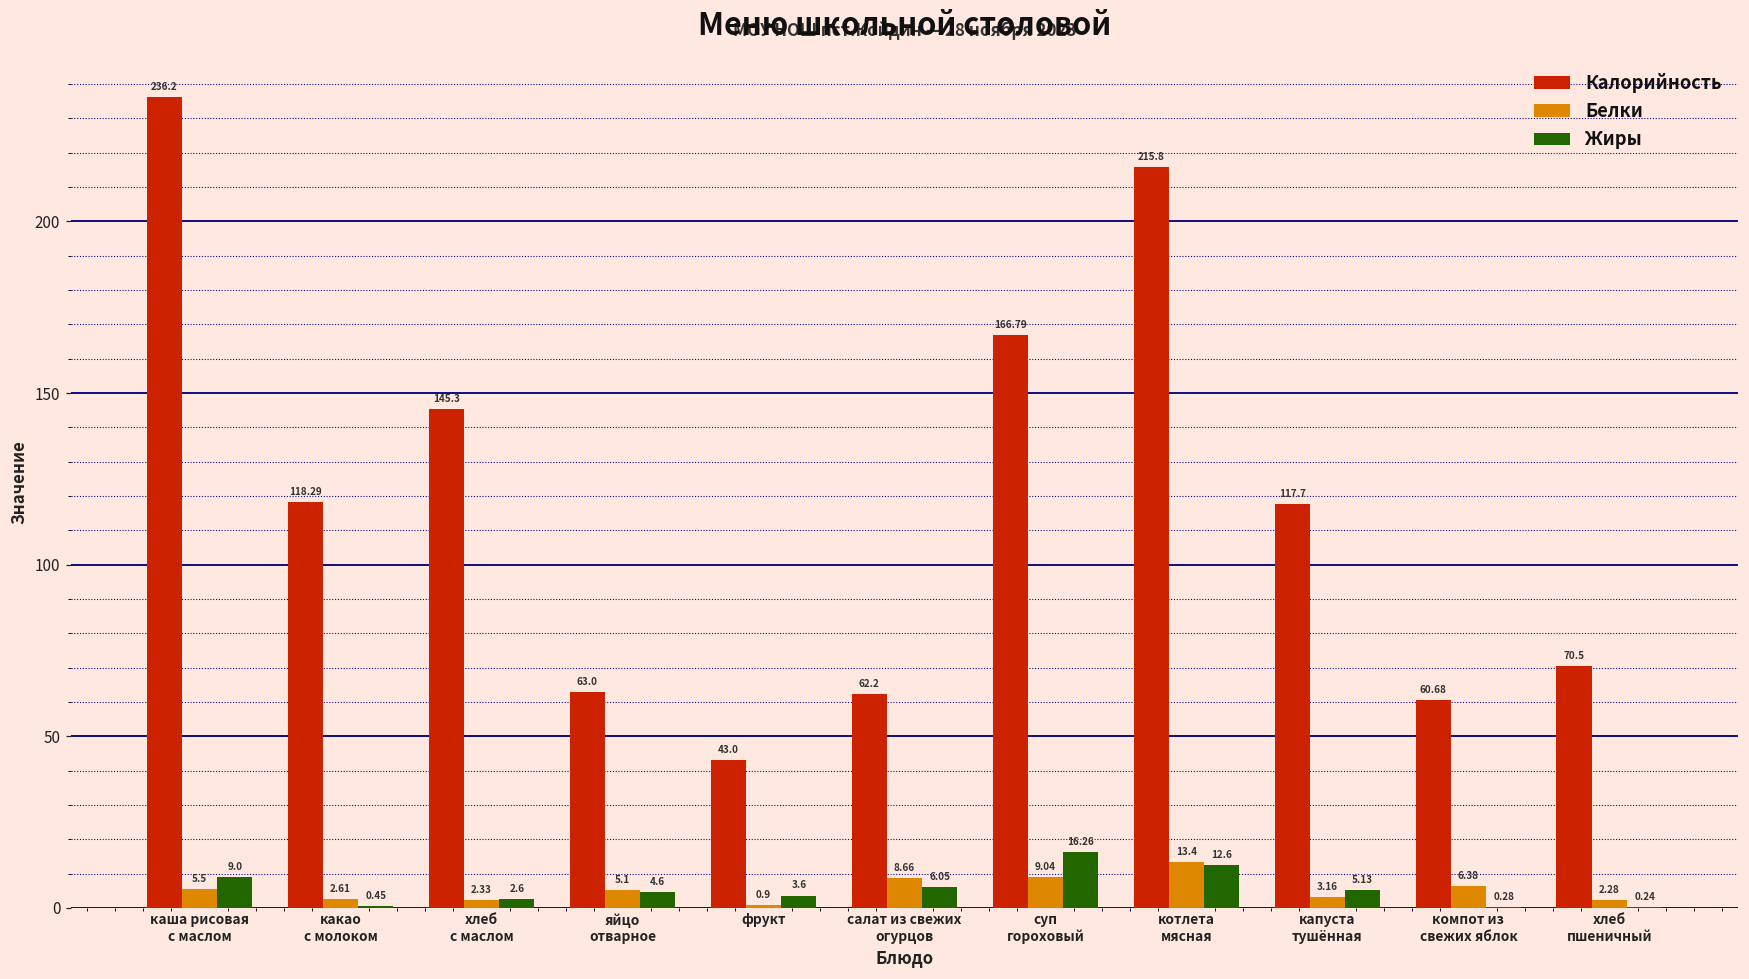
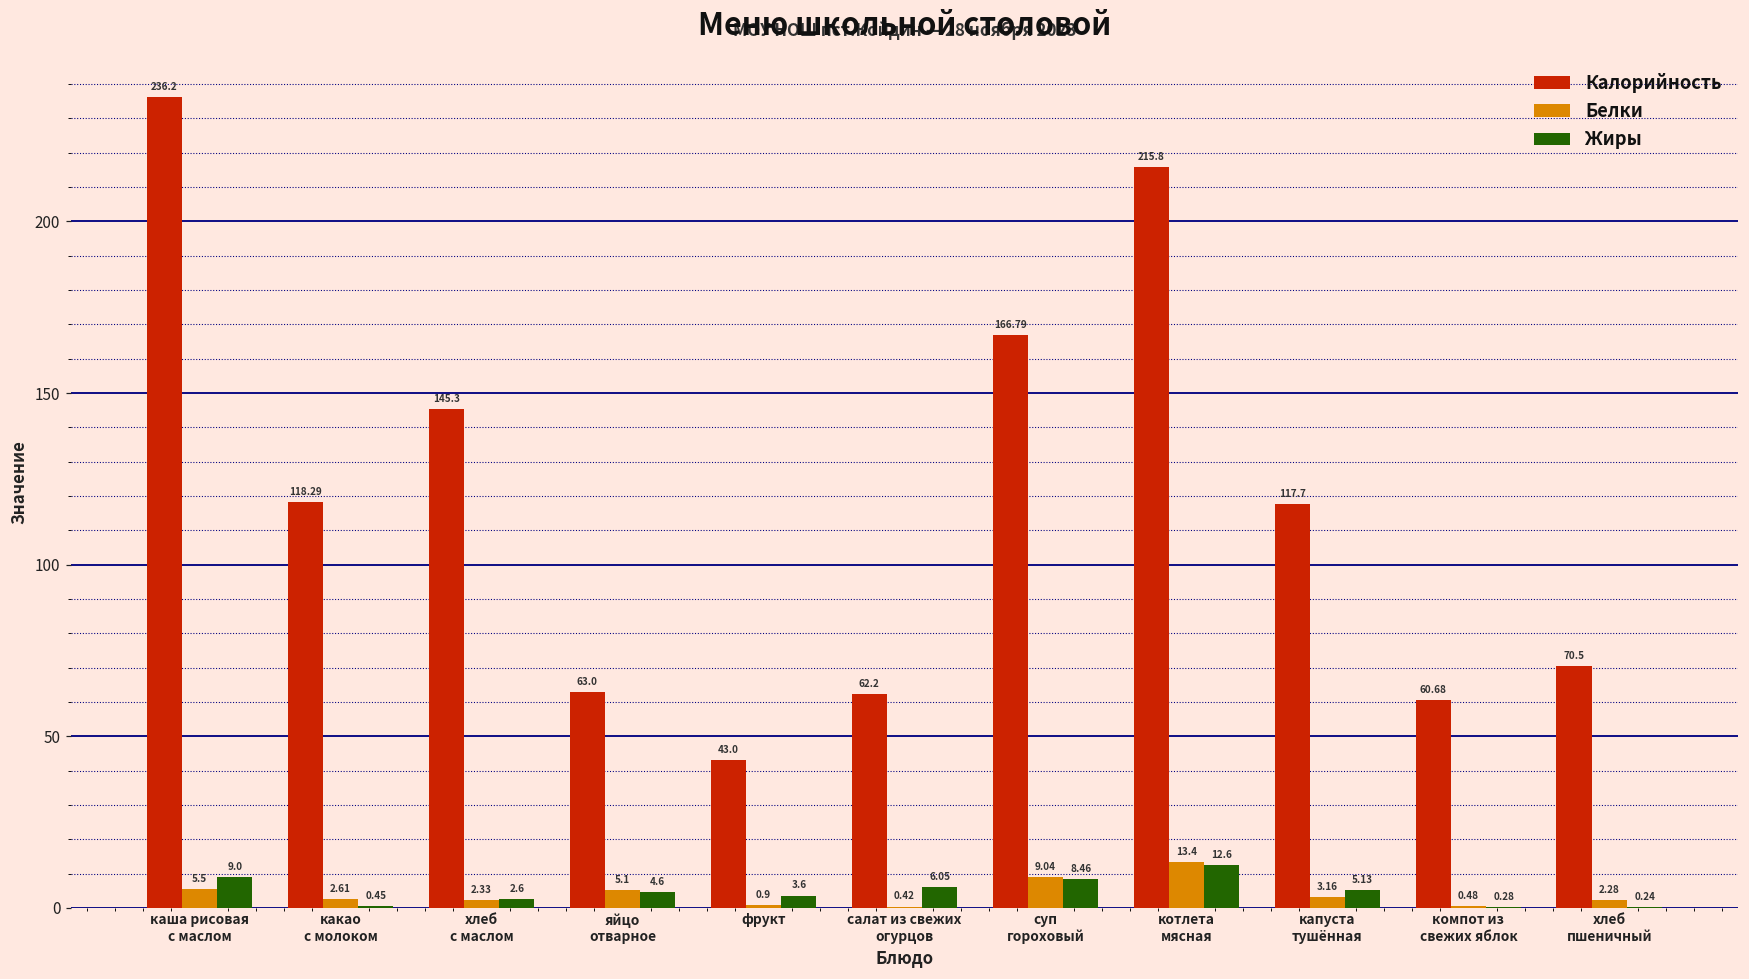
  {
    "Калорийность": {
      "каша рисовая с маслом": 236.2,
      "какао с молоком": 118.29,
      "хлеб с маслом": 145.3,
      "яйцо отварное": 63.0,
      "фрукт": 43.0,
      "салат из свежих огурцов": 62.2,
      "суп гороховый": 166.79,
      "котлета мясная": 215.8,
      "капуста тушённая": 117.7,
      "компот из свежих яблок": 60.68,
      "хлеб пшеничный": 70.5
    },
    "Белки": {
      "каша рисовая с маслом": 5.5,
      "какао с молоком": 2.61,
      "хлеб с маслом": 2.33,
      "яйцо отварное": 5.1,
      "фрукт": 0.9,
-     "салат из свежих огурцов": 8.66,
+     "салат из свежих огурцов": 0.42,
      "суп гороховый": 9.04,
      "котлета мясная": 13.4,
      "капуста тушённая": 3.16,
-     "компот из свежих яблок": 6.38,
+     "компот из свежих яблок": 0.48,
      "хлеб пшеничный": 2.28
    },
    "Жиры": {
      "каша рисовая с маслом": 9.0,
      "какао с молоком": 0.45,
      "хлеб с маслом": 2.6,
      "яйцо отварное": 4.6,
      "фрукт": 3.6,
      "салат из свежих огурцов": 6.05,
-     "суп гороховый": 16.26,
+     "суп гороховый": 8.46,
      "котлета мясная": 12.6,
      "капуста тушённая": 5.13,
      "компот из свежих яблок": 0.28,
      "хлеб пшеничный": 0.24
    }
  }
